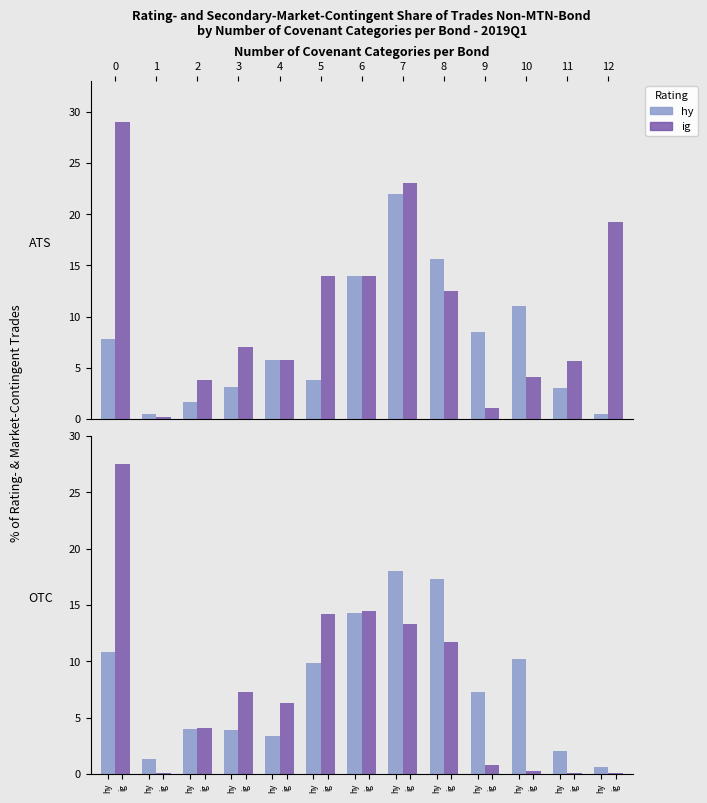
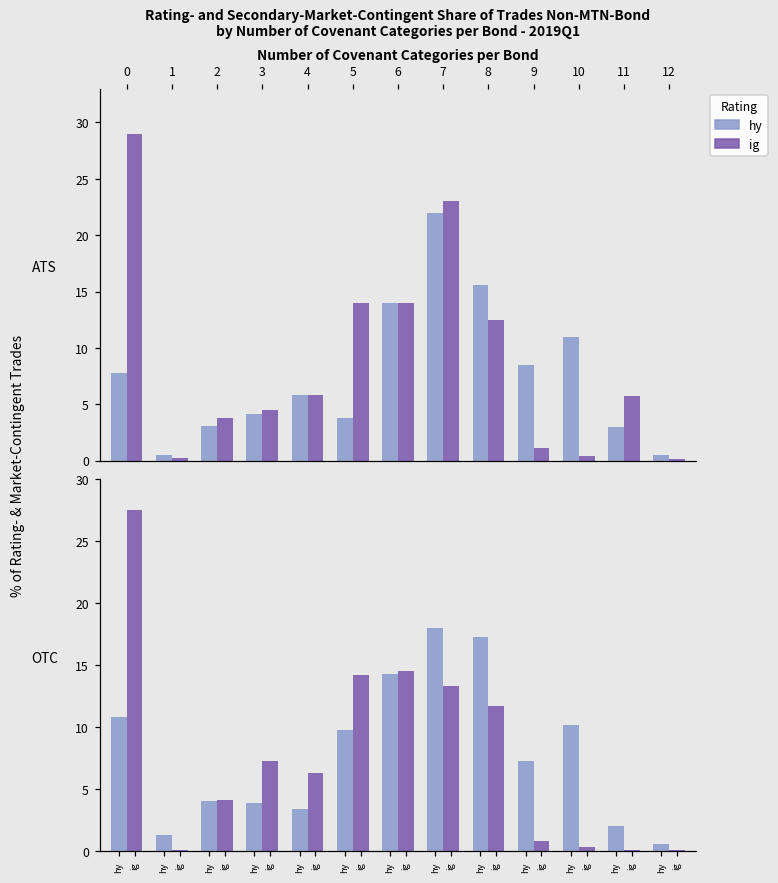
  {
    "Rating- and Secondary-Market-Contingent Share of Trades Non-MTN-Bond by Number of Covenant Categories per Bond - 2019Q1": {
      "hy": {
        "0": 7.8,
        "1": 0.5,
-       "2": 1.7,
-       "3": 3.1,
+       "2": 3.1,
+       "3": 4.1,
        "4": 5.8,
        "5": 3.8,
        "6": 14.0,
        "7": 22.0,
        "8": 15.6,
        "9": 8.5,
        "10": 11.0,
        "11": 3.0,
        "12": 0.5
      },
      "ig": {
        "0": 29.0,
        "2": 3.8,
-       "3": 7.0,
+       "3": 4.5,
        "4": 5.8,
        "5": 14.0,
        "6": 14.0,
        "7": 23.0,
        "8": 12.5,
        "9": 1.1,
-       "10": 4.1,
+       "10": 0.4,
        "11": 5.7,
-       "12": 19.2
+       "12": 0.1
      }
    }
  }
